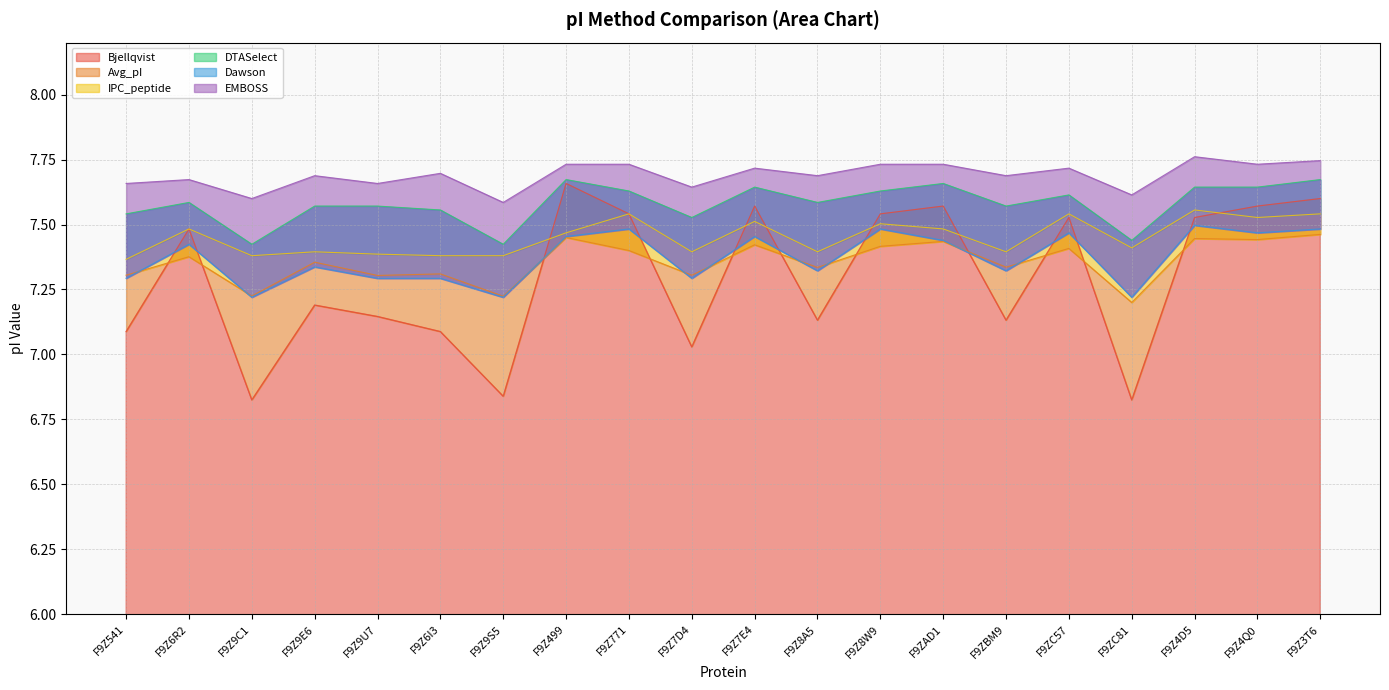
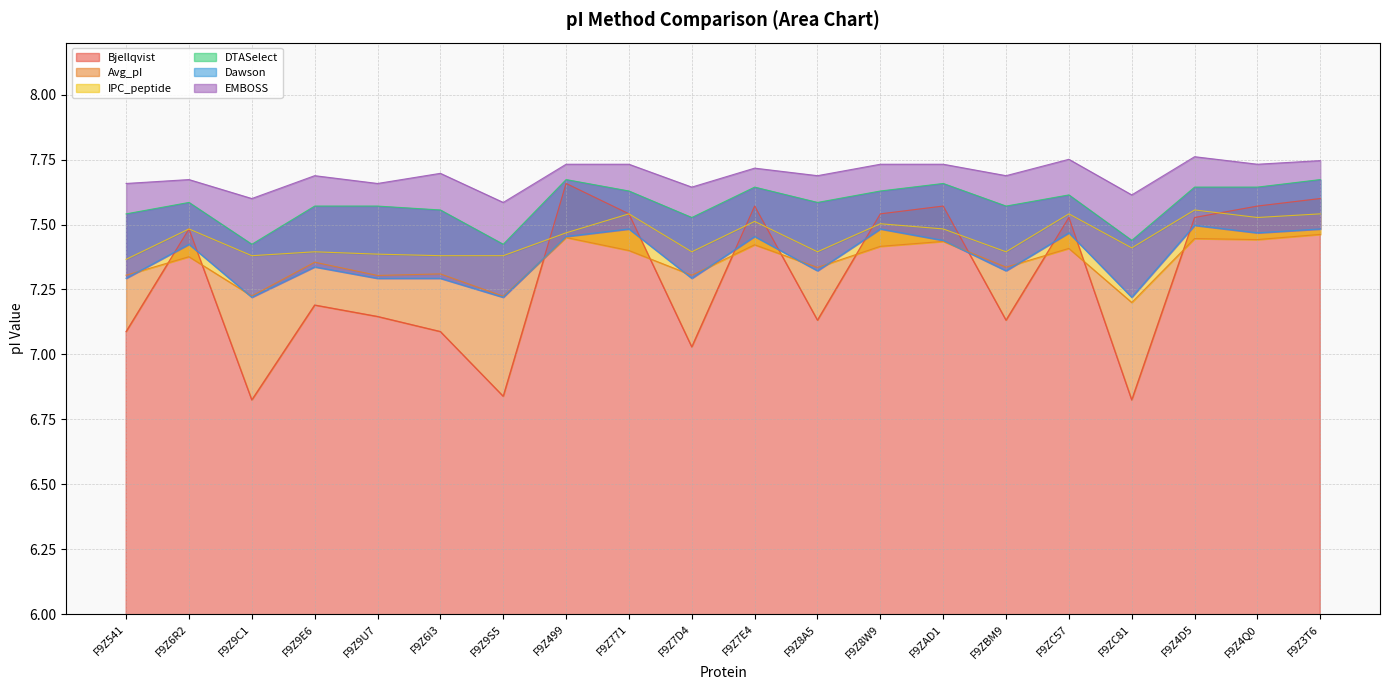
  {
    "IPC_peptide": {
      "F9Z541": 7.37,
      "F9Z9C1": 7.38,
      "F9Z9E6": 7.40,
      "F9Z9U7": 7.39,
      "F9Z6I3": 7.38,
      "F9Z9S5": 7.38,
      "F9Z499": 7.47,
      "F9Z7D4": 7.40,
      "F9Z7E4": 7.51,
      "F9Z8A5": 7.40,
      "F9Z8W9": 7.50,
      "F9ZAD1": 7.48,
      "F9ZBM9": 7.40,
      "F9ZC57": 7.54,
      "F9ZC81": 7.41,
      "F9Z4D5": 7.56,
      "F9Z4Q0": 7.53,
      "F9Z3T6": 7.54
    },
    "EMBOSS": {
      "F9Z541": 7.66,
      "F9Z6R2": 7.67,
      "F9Z9C1": 7.60,
      "F9Z9E6": 7.69,
      "F9Z9U7": 7.66,
      "F9Z6I3": 7.70,
      "F9Z9S5": 7.59,
      "F9Z499": 7.73,
      "F9Z771": 7.73,
      "F9Z7D4": 7.64,
      "F9Z7E4": 7.72,
      "F9Z8A5": 7.69,
      "F9Z8W9": 7.73,
      "F9ZAD1": 7.73,
      "F9ZBM9": 7.69,
-     "F9ZC57": 7.72,
+     "F9ZC57": 7.75,
      "F9ZC81": 7.61,
      "F9Z4D5": 7.76,
      "F9Z4Q0": 7.73,
      "F9Z3T6": 7.75
    }
  }
